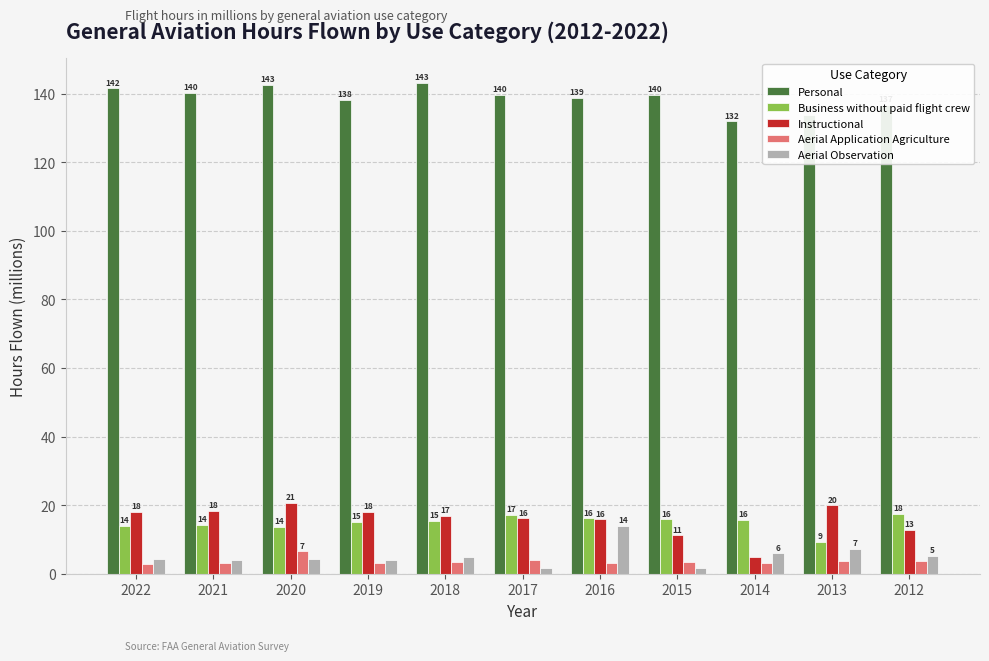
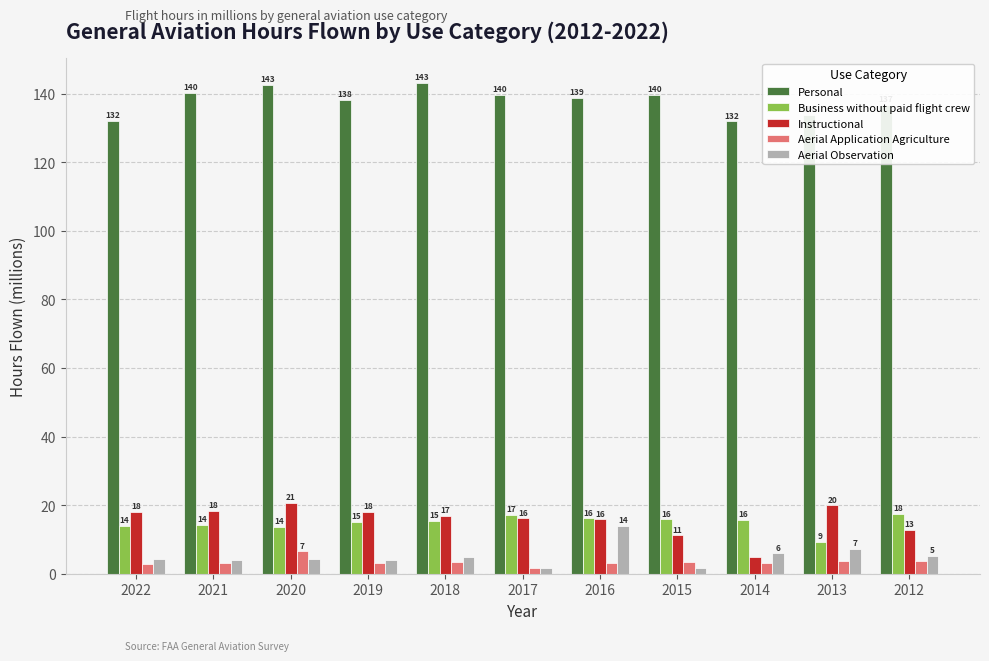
  {
    "Personal": {
-     "2022": 142,
+     "2022": 132,
      "2021": 140,
      "2020": 143,
      "2019": 138,
      "2018": 143,
      "2017": 140,
      "2016": 139,
      "2015": 140,
      "2014": 132
    },
    "Business without paid flight crew": {
      "2022": 14,
      "2021": 14,
      "2020": 14,
      "2019": 15,
      "2018": 15,
      "2017": 17,
      "2016": 16,
      "2015": 16,
      "2014": 16,
      "2013": 9,
      "2012": 18
    },
    "Instructional": {
      "2022": 18,
      "2021": 18,
      "2020": 21,
      "2019": 18,
      "2018": 17,
      "2017": 16,
      "2016": 16,
      "2015": 11,
      "2013": 20,
      "2012": 13
    },
    "Aerial Application Agriculture": {
      "2022": 3,
      "2021": 3,
      "2019": 3,
      "2018": 3,
-     "2017": 4,
+     "2017": 2,
      "2016": 3,
      "2015": 3,
      "2014": 3,
      "2013": 4,
      "2012": 4
    },
    "Aerial Observation": {
      "2016": 14,
      "2014": 6,
      "2013": 7,
      "2012": 5
    }
  }
